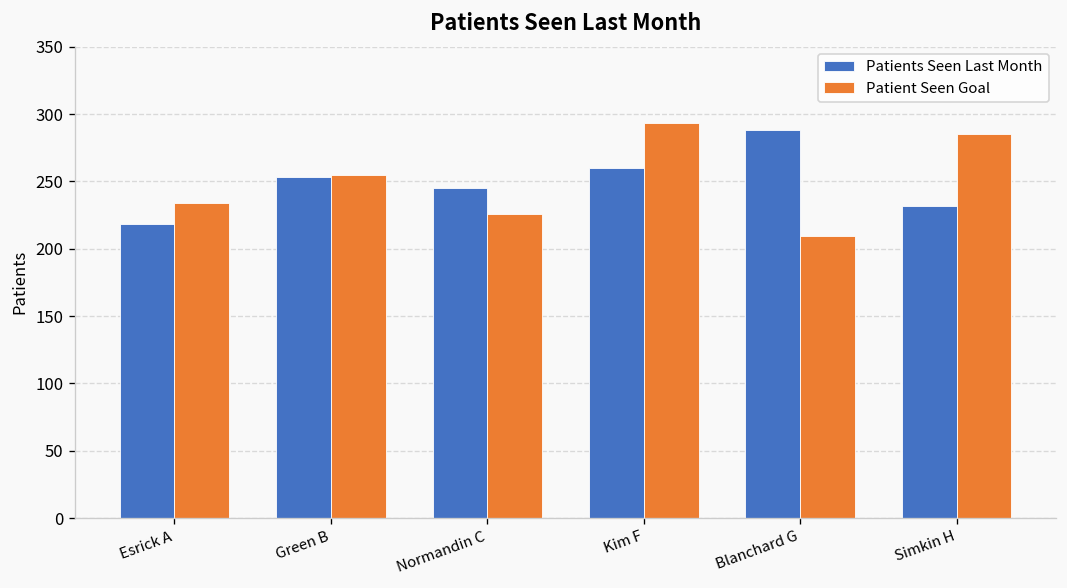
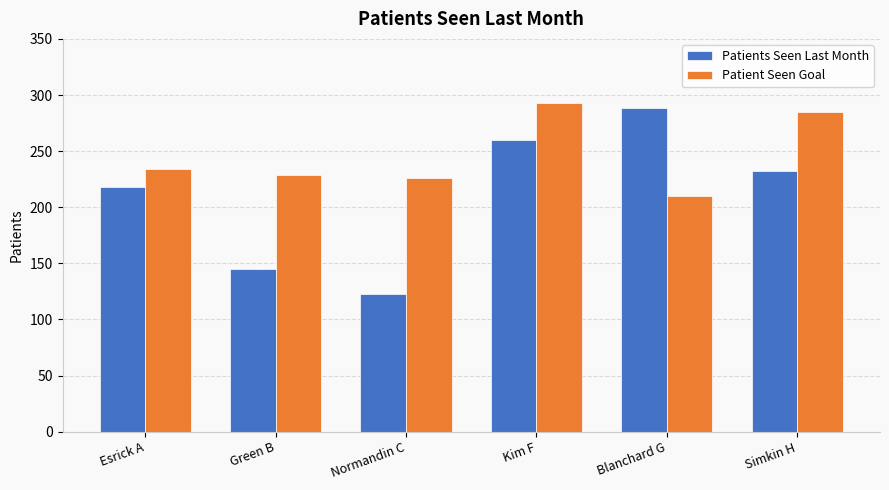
  {
    "Patients Seen Last Month": {
      "Esrick A": 218,
-     "Green B": 253,
-     "Normandin C": 245,
+     "Green B": 145,
+     "Normandin C": 123,
      "Kim F": 260,
      "Blanchard G": 288,
      "Simkin H": 232
    },
    "Patient Seen Goal": {
      "Esrick A": 234,
-     "Green B": 255,
+     "Green B": 229,
      "Normandin C": 226,
      "Kim F": 293,
      "Blanchard G": 210,
      "Simkin H": 285
    }
  }
